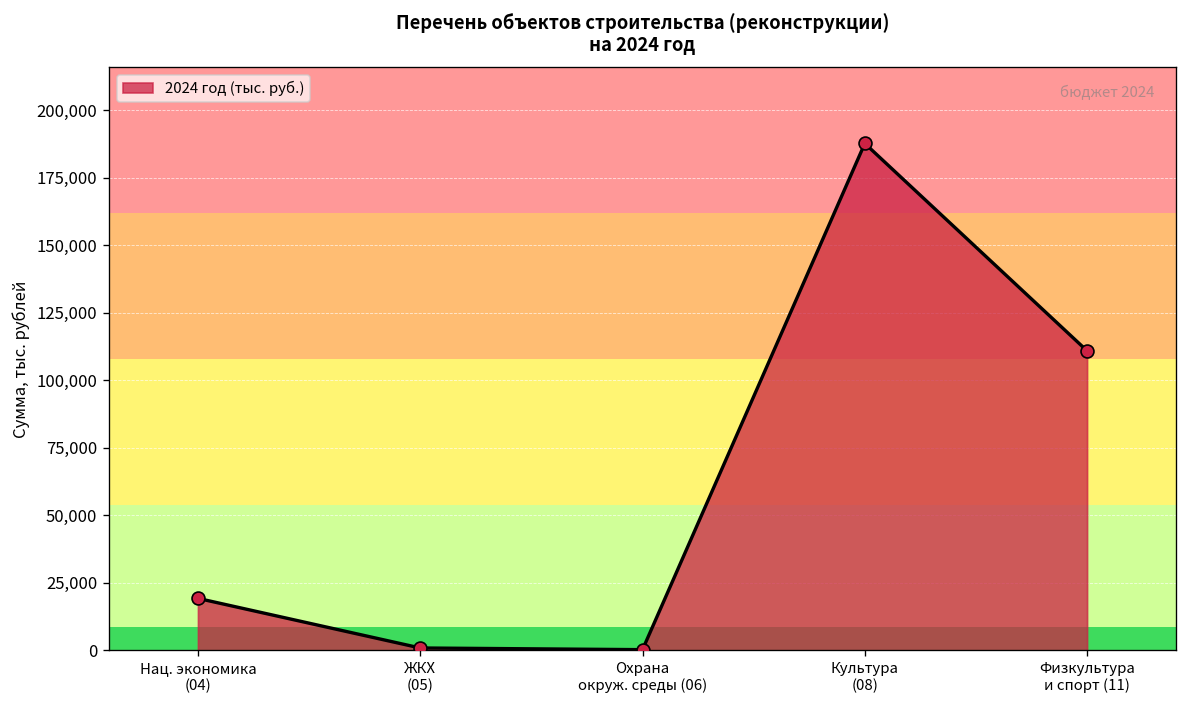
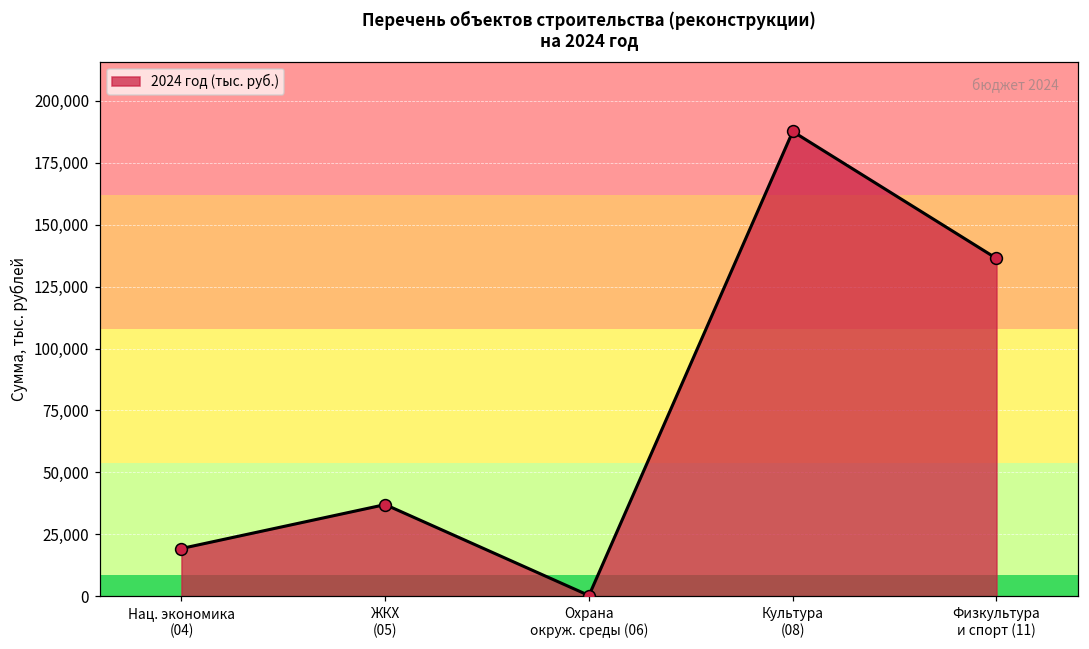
  {
    "Нац. экономика (04)": "19,000",
-   "ЖКХ (05)": "1,000",
+   "ЖКХ (05)": "37,000",
    "Охрана окруж. среды (06)": "0",
    "Культура (08)": "188,000",
-   "Физкультура и спорт (11)": "111,000"
+   "Физкультура и спорт (11)": "136,000"
  }
